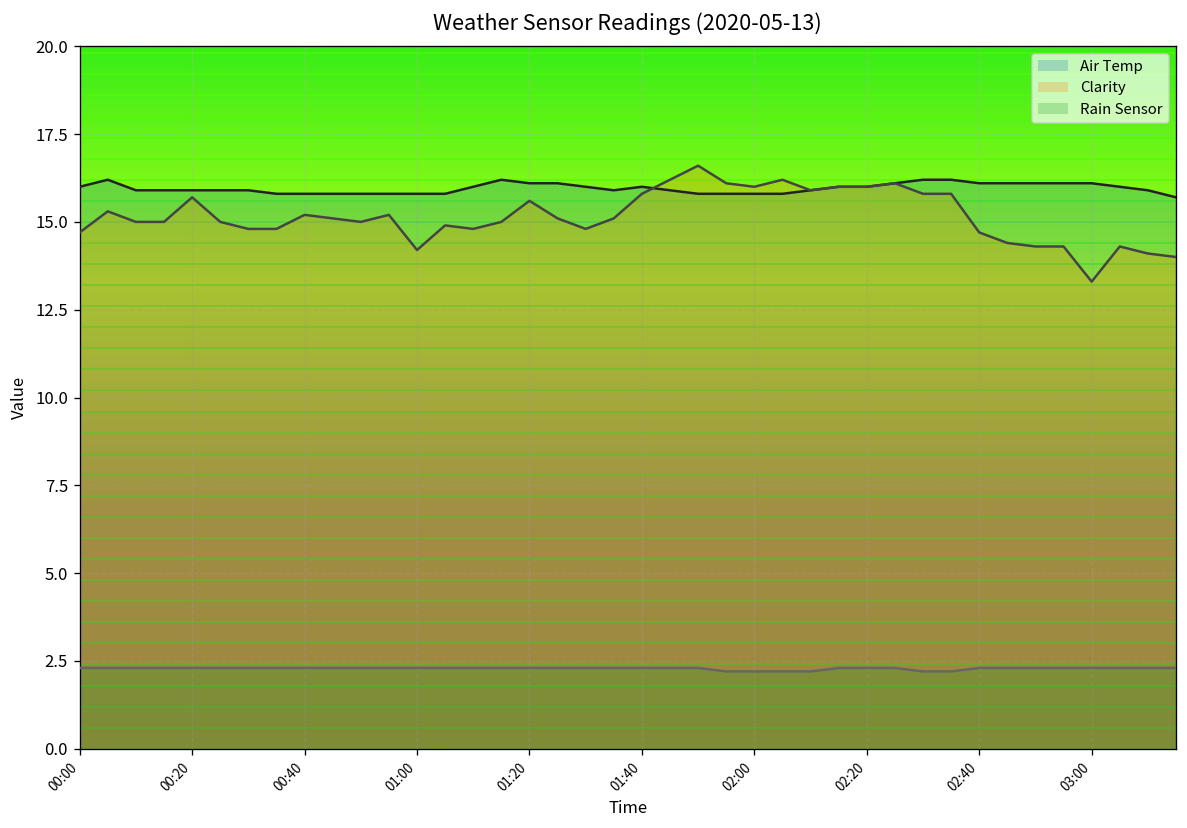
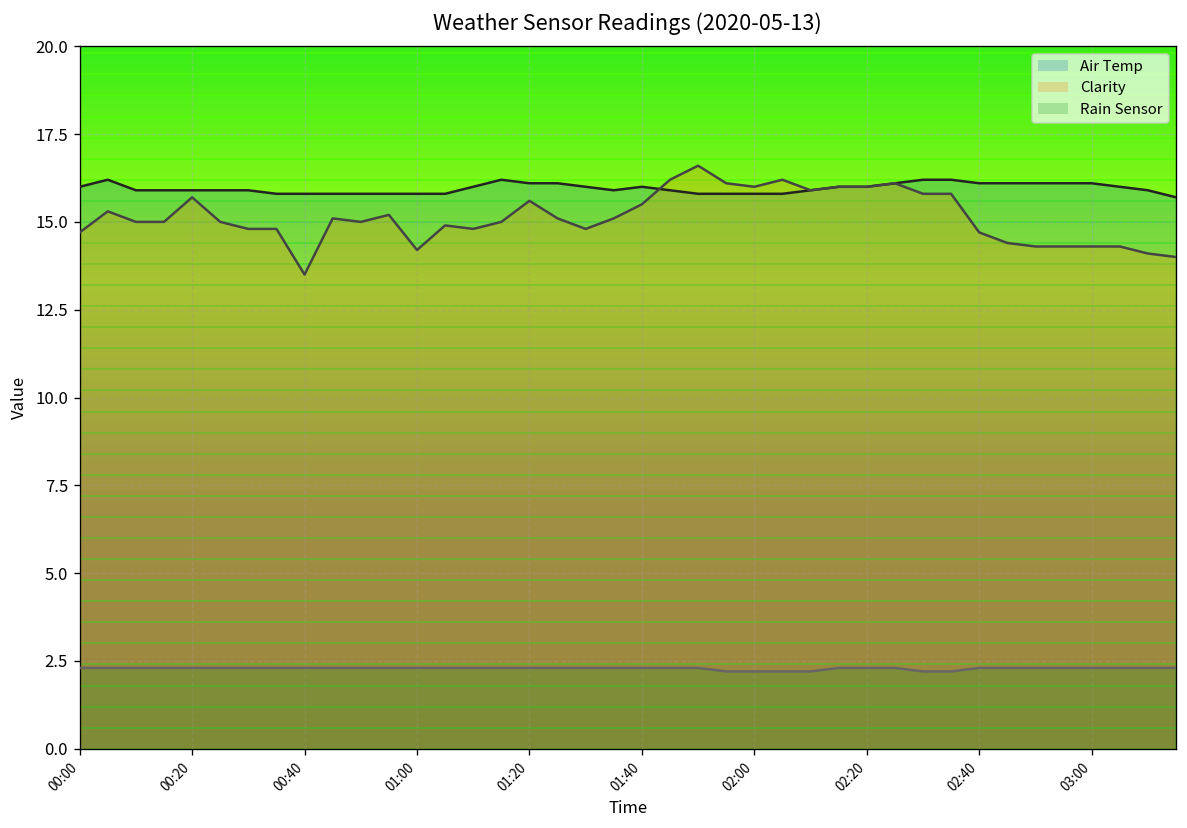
  {
    "Clarity": {
      "00:00": 14.7,
      "00:20": 15.7,
-     "00:40": 15.2,
+     "00:40": 13.5,
      "01:00": 14.2,
      "01:20": 15.6,
-     "01:40": 15.8,
+     "01:40": 15.5,
      "02:00": 16.0,
      "02:40": 14.7,
-     "03:00": 13.3
+     "03:00": 14.3
    }
  }
